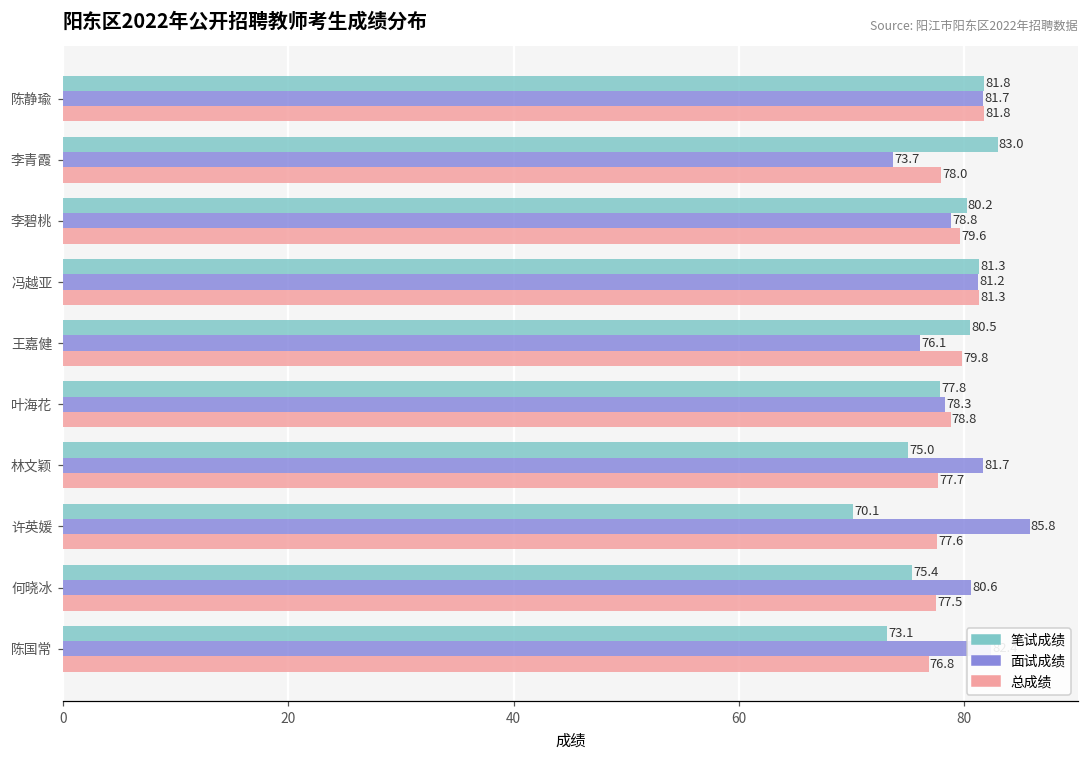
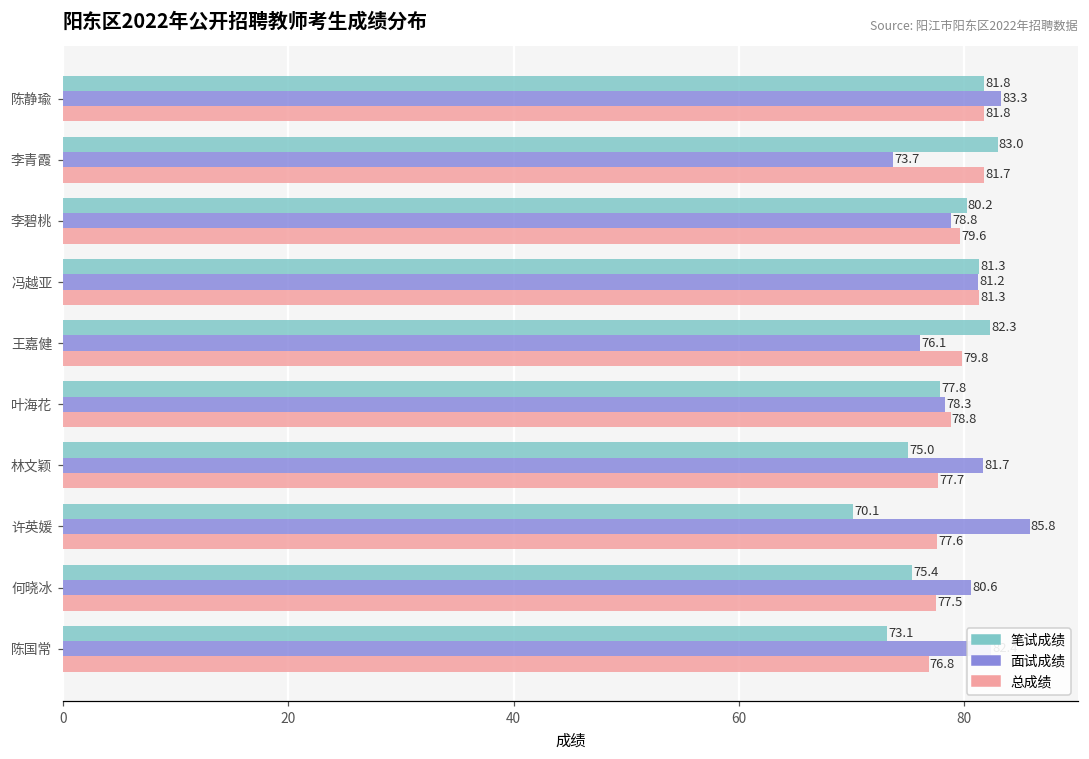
  {
    "笔试成绩": {
      "陈静瑜": 81.8,
      "李青霞": 83.0,
      "李碧桃": 80.2,
      "冯越亚": 81.3,
-     "王嘉健": 80.5,
+     "王嘉健": 82.3,
      "叶海花": 77.8,
      "林文颖": 75.0,
      "许英媛": 70.1,
      "何晓冰": 75.4,
      "陈国常": 73.1
    },
    "面试成绩": {
-     "陈静瑜": 81.7,
+     "陈静瑜": 83.3,
      "李青霞": 73.7,
      "李碧桃": 78.8,
      "冯越亚": 81.2,
      "王嘉健": 76.1,
      "叶海花": 78.3,
      "林文颖": 81.7,
      "许英媛": 85.8,
      "何晓冰": 80.6
    },
    "总成绩": {
      "陈静瑜": 81.8,
-     "李青霞": 78.0,
+     "李青霞": 81.7,
      "李碧桃": 79.6,
      "冯越亚": 81.3,
      "王嘉健": 79.8,
      "叶海花": 78.8,
      "林文颖": 77.7,
      "许英媛": 77.6,
      "何晓冰": 77.5,
      "陈国常": 76.8
    }
  }
